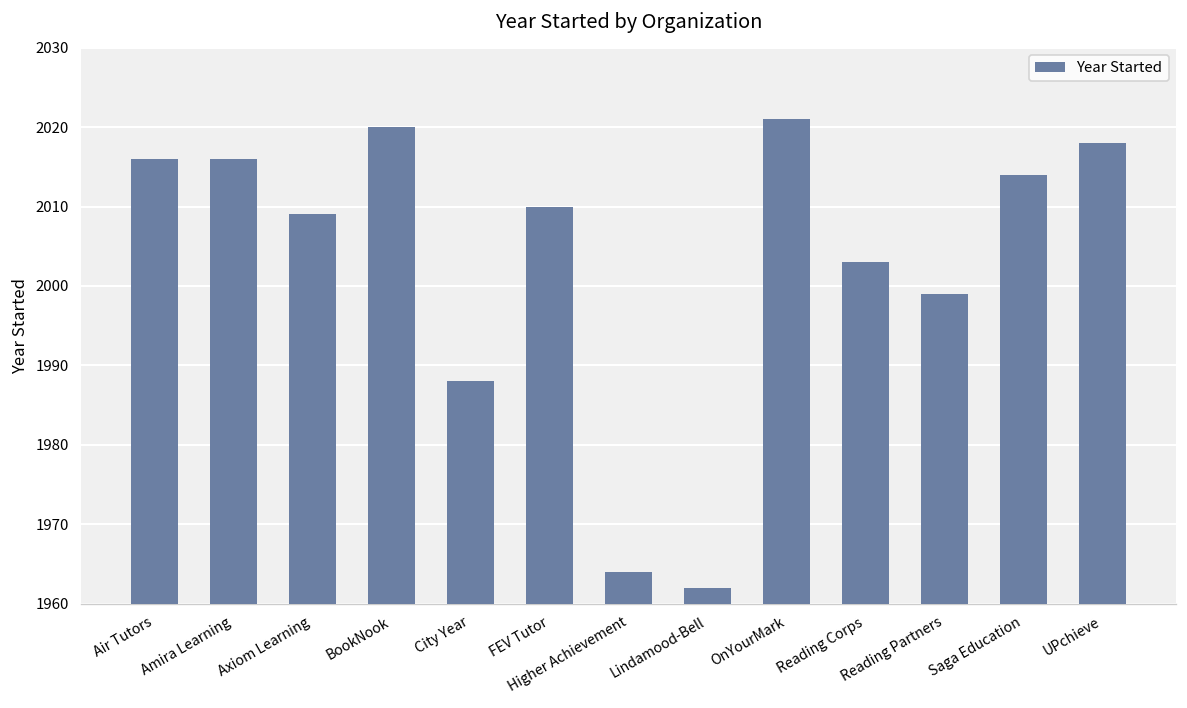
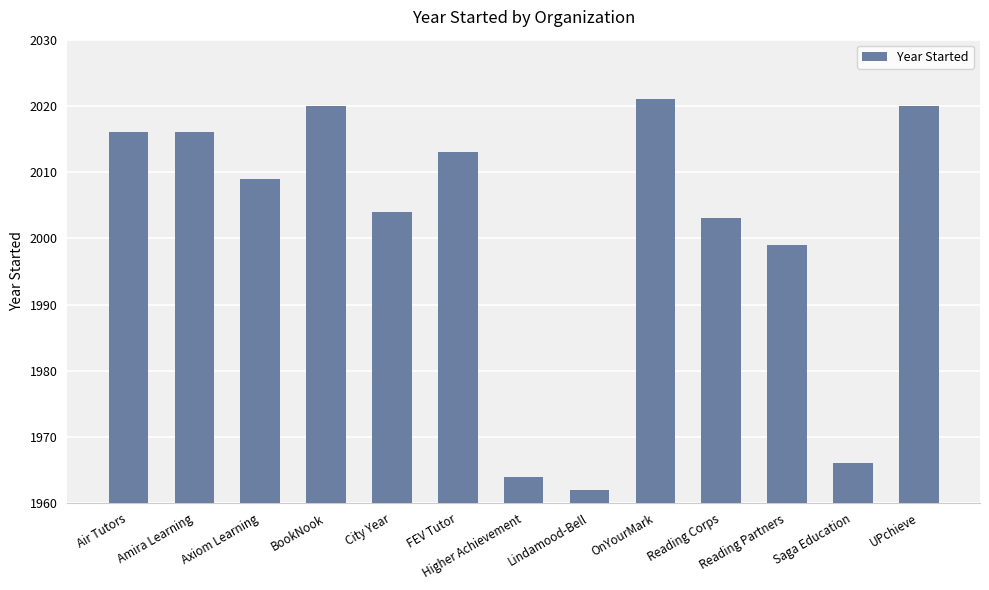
  {
    "Air Tutors": 2016,
    "Amira Learning": 2016,
    "Axiom Learning": 2009,
    "BookNook": 2020,
-   "City Year": 1988,
-   "FEV Tutor": 2010,
+   "City Year": 2004,
+   "FEV Tutor": 2013,
    "Higher Achievement": 1964,
    "Lindamood-Bell": 1962,
    "OnYourMark": 2021,
    "Reading Corps": 2003,
    "Reading Partners": 1999,
-   "Saga Education": 2014,
-   "UPchieve": 2018
+   "Saga Education": 1966,
+   "UPchieve": 2020
  }
